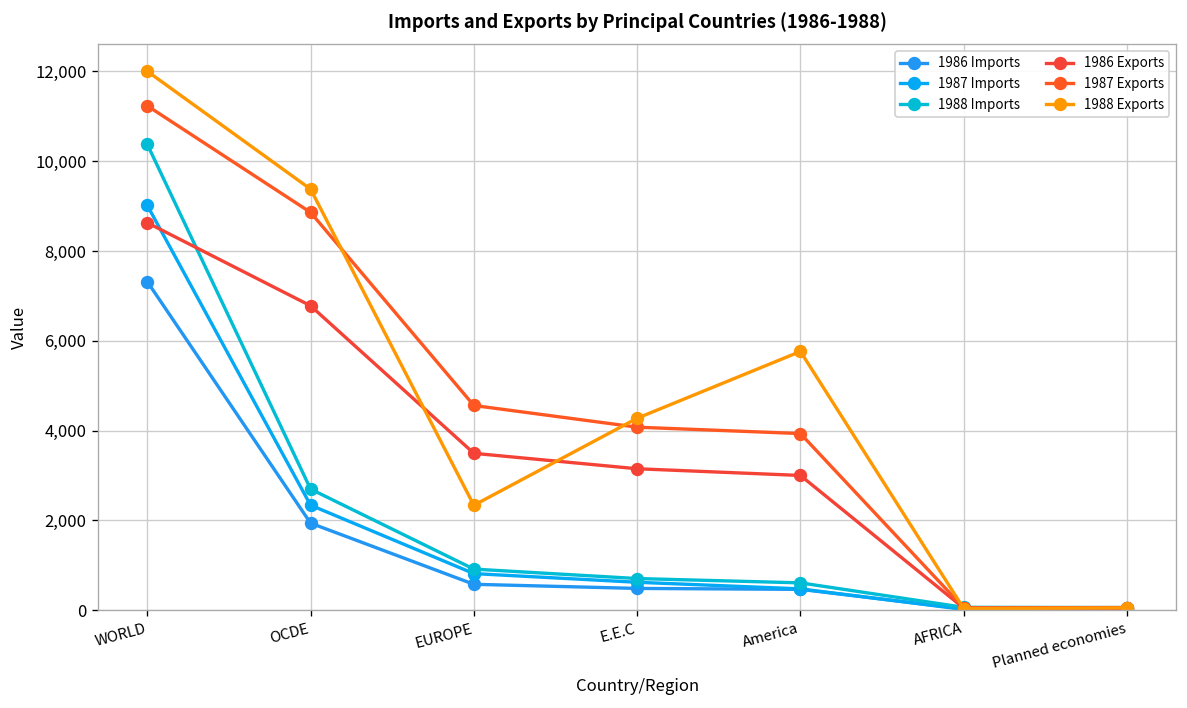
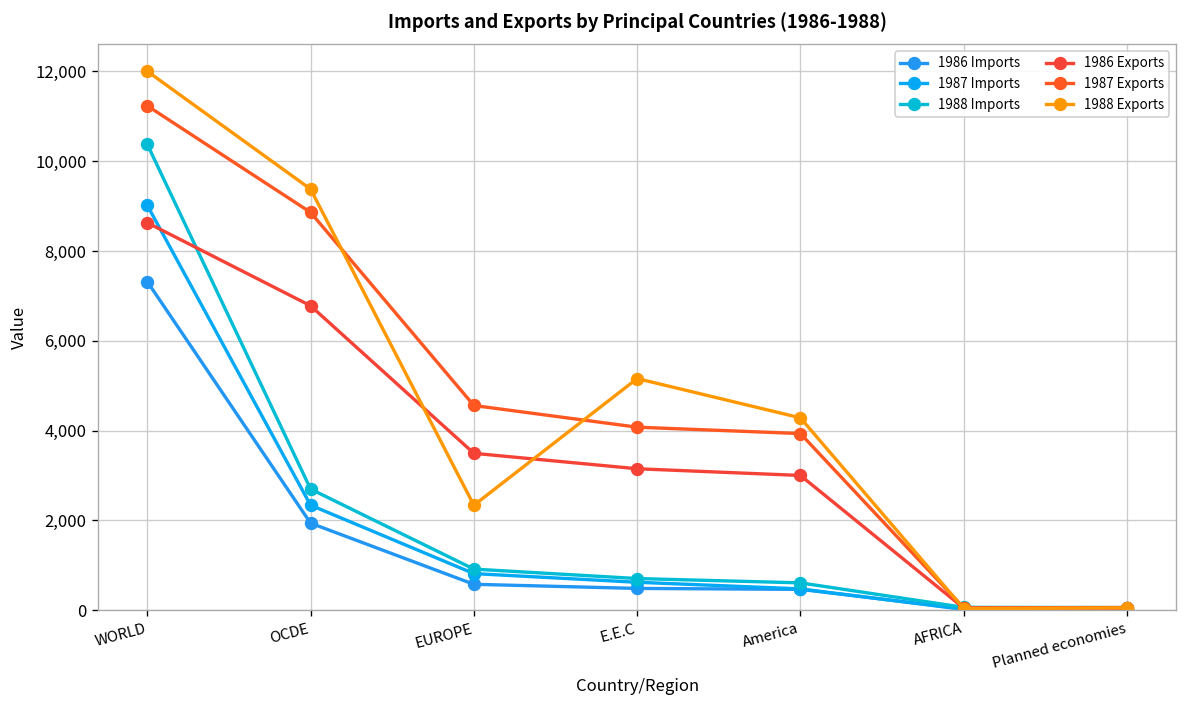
  {
    "1988 Exports": {
      "WORLD": "12,000",
      "OCDE": "9,400",
      "EUROPE": "2,300",
-     "E.E.C": "4,300",
-     "America": "5,800"
+     "E.E.C": "5,200",
+     "America": "4,300"
    }
  }
